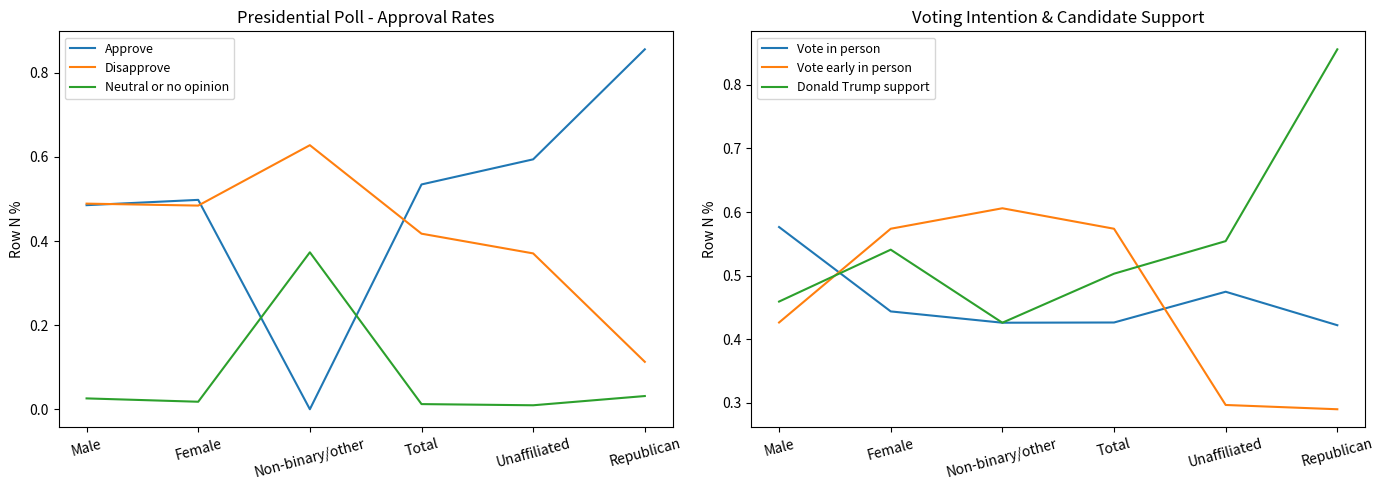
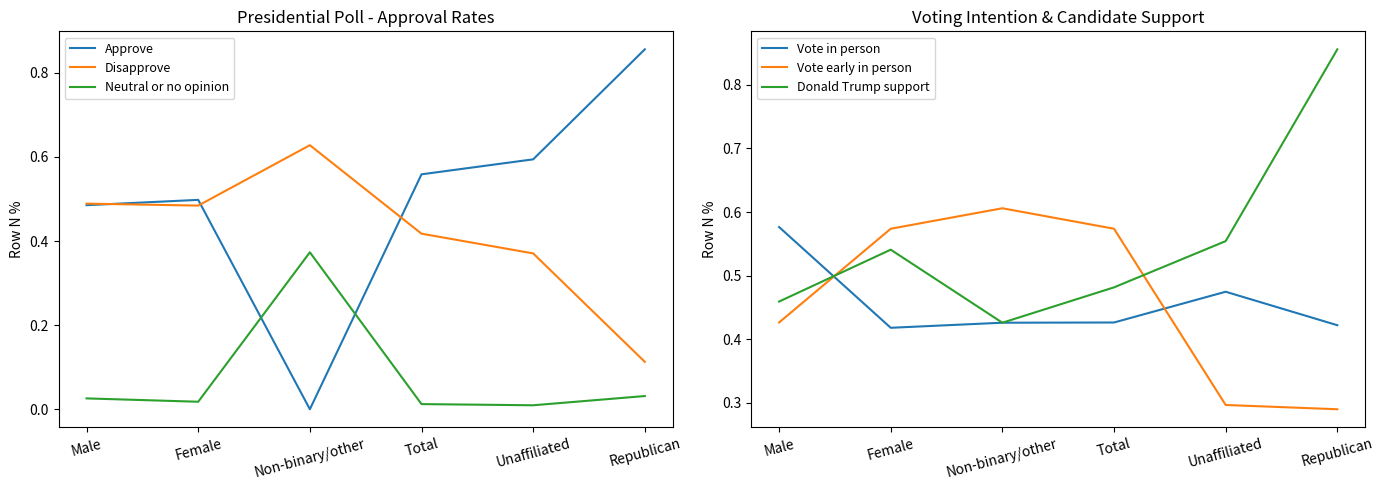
  {
    "Presidential Poll - Approval Rates": {
      "Approve": {
        "Female": 0.50,
        "Non-binary/other": 0.00,
-       "Total": 0.53,
+       "Total": 0.56,
        "Unaffiliated": 0.59,
        "Republican": 0.86
      },
      "Disapprove": {
        "Female": 0.48,
        "Non-binary/other": 0.63,
        "Total": 0.42,
        "Unaffiliated": 0.37,
        "Republican": 0.11
      },
      "Neutral or no opinion": {
        "Male": 0.03,
        "Female": 0.02,
        "Non-binary/other": 0.37,
        "Total": 0.01,
        "Unaffiliated": 0.01,
        "Republican": 0.03
      }
    },
    "Voting Intention & Candidate Support": {
      "Vote in person": {
        "Male": 0.58,
-       "Female": 0.44,
+       "Female": 0.42,
        "Total": 0.43,
        "Unaffiliated": 0.47,
        "Republican": 0.42
      },
      "Vote early in person": {
        "Male": 0.43,
        "Female": 0.57,
        "Non-binary/other": 0.61,
        "Total": 0.57,
        "Unaffiliated": 0.30,
        "Republican": 0.29
      },
      "Donald Trump support": {
        "Male": 0.46,
        "Female": 0.54,
-       "Total": 0.50,
+       "Total": 0.48,
        "Unaffiliated": 0.55,
        "Republican": 0.86
      }
    }
  }
